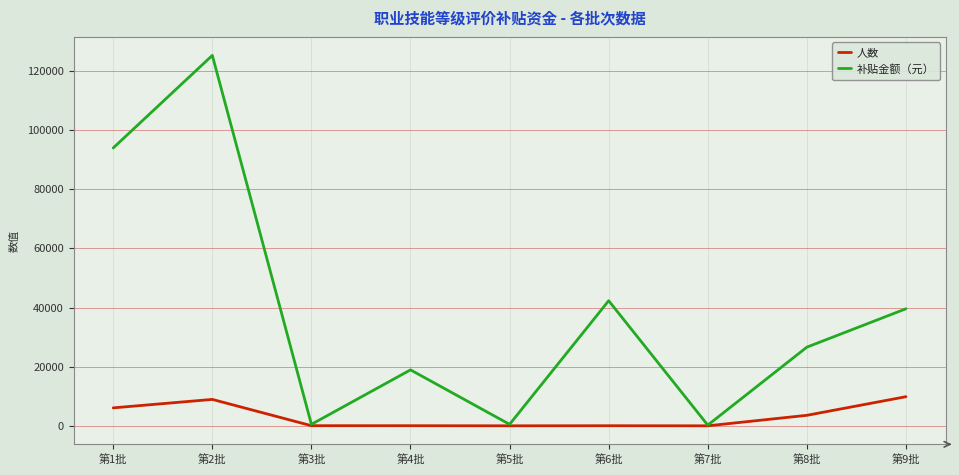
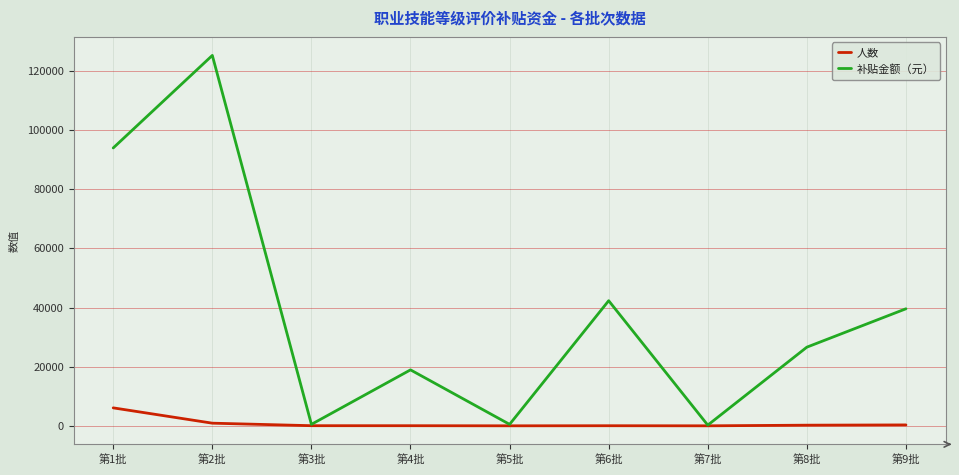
  {
    "人数": {
      "第1批": 6000,
-     "第2批": 9000,
+     "第2批": 1000,
      "第4批": 0,
      "第6批": 0,
-     "第8批": 4000,
-     "第9批": 10000
+     "第8批": 0,
+     "第9批": 0
    },
    "补贴金额（元）": {
      "第1批": 94000,
      "第2批": 125000,
      "第4批": 19000,
      "第6批": 42000,
      "第8批": 27000,
      "第9批": 40000
    }
  }
